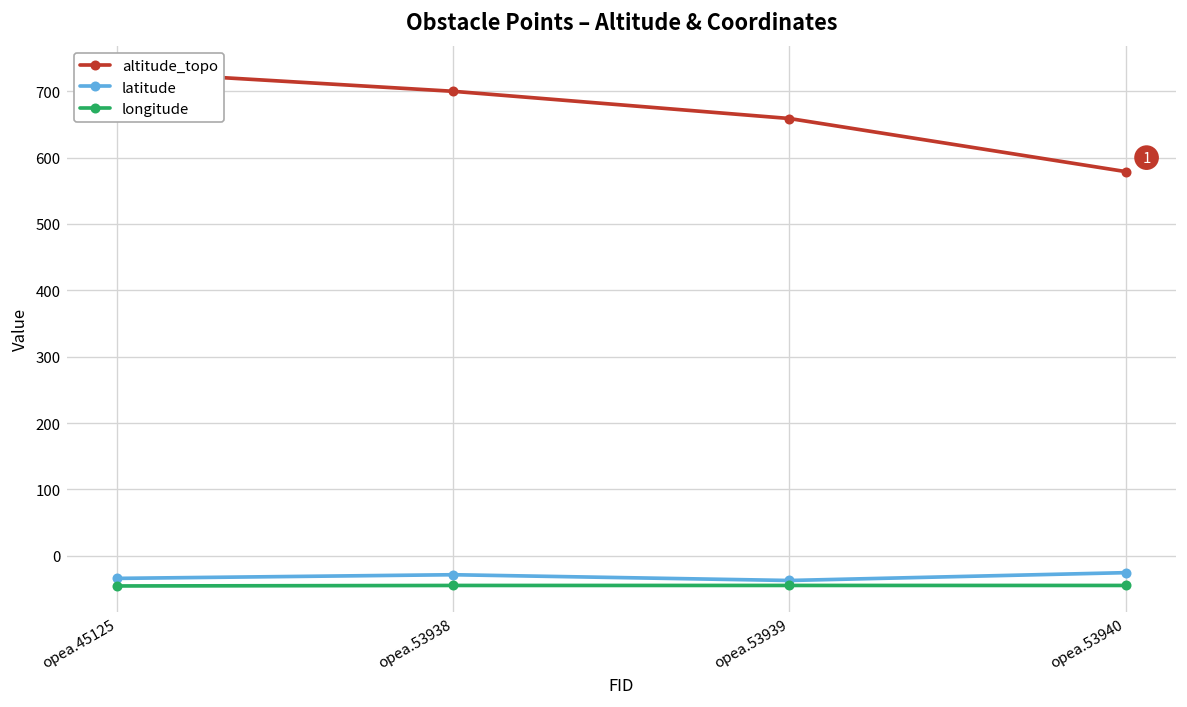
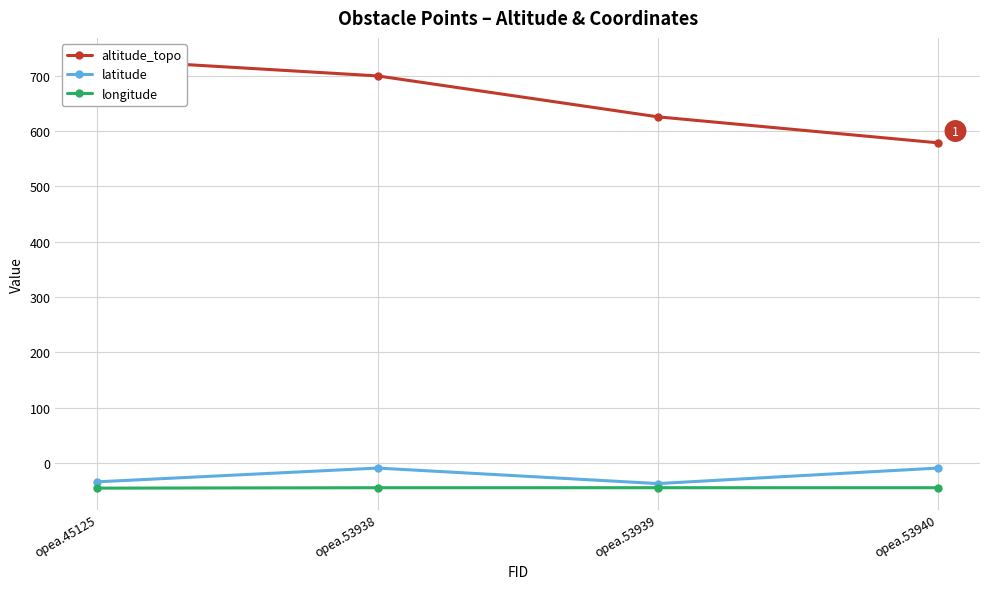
  {
    "altitude_topo": {
      "opea.53938": 700,
-     "opea.53939": 660
+     "opea.53939": 630
    },
    "latitude": {
      "opea.45125": -30,
-     "opea.53938": -30,
+     "opea.53938": -10,
      "opea.53939": -40,
-     "opea.53940": -30
+     "opea.53940": -10
    },
    "longitude": {
      "opea.45125": -50,
      "opea.53938": -40,
      "opea.53939": -40,
      "opea.53940": -40
    }
  }
